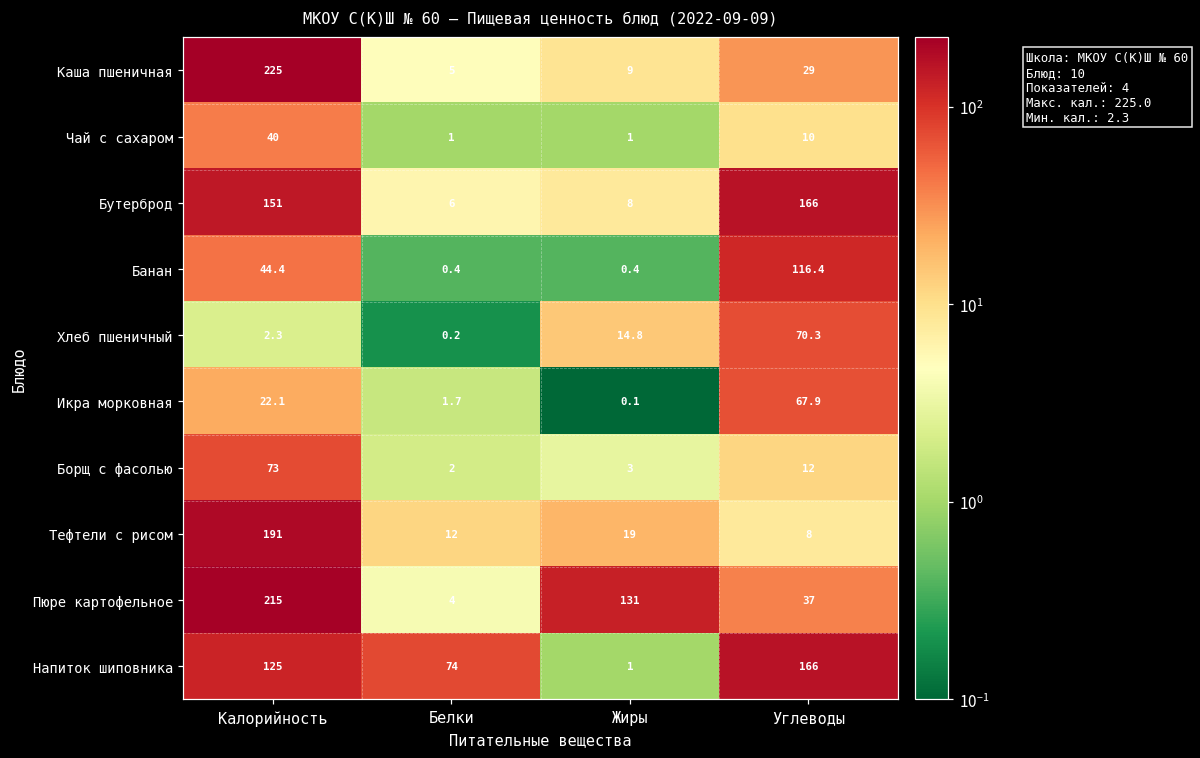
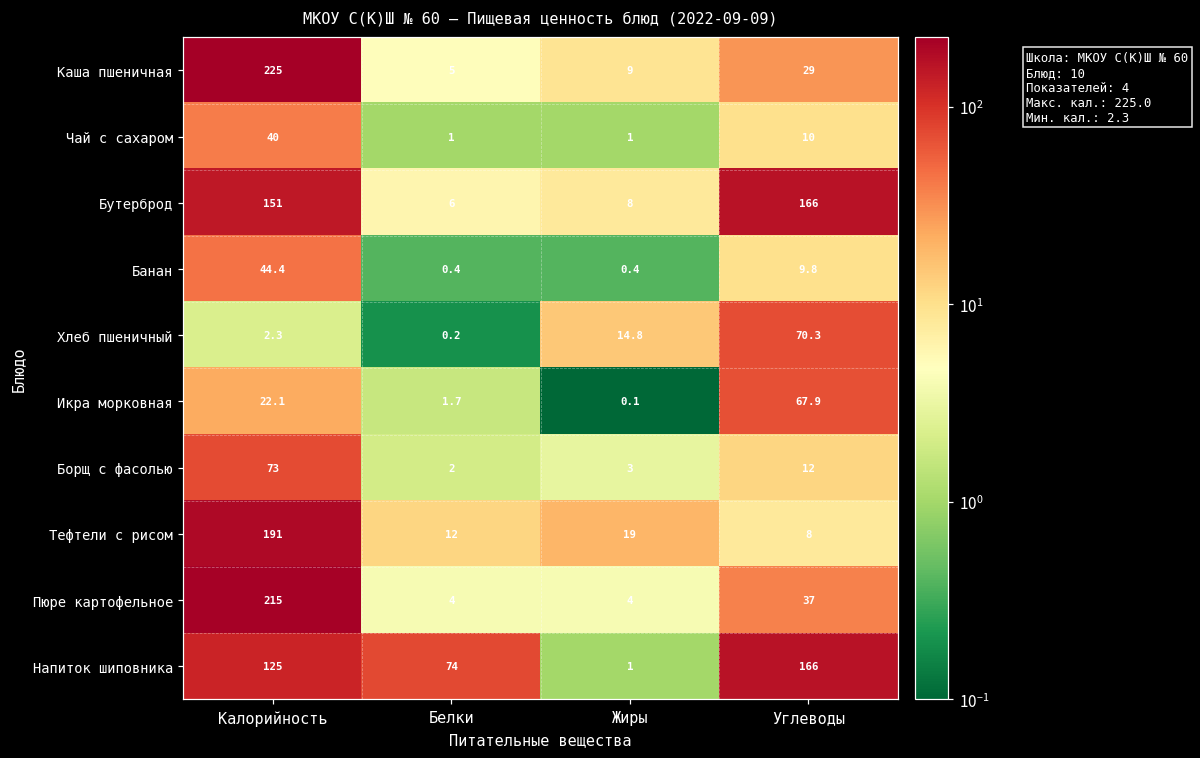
  {
    "Каша пшеничная": {
      "Калорийность": 225,
      "Белки": 5,
      "Жиры": 9,
      "Углеводы": 29
    },
    "Чай с сахаром": {
      "Калорийность": 40,
      "Белки": 1,
      "Жиры": 1,
      "Углеводы": 10
    },
    "Бутерброд": {
      "Калорийность": 151,
      "Белки": 6,
      "Жиры": 8,
      "Углеводы": 166
    },
    "Банан": {
      "Калорийность": 44.4,
      "Белки": 0.4,
      "Жиры": 0.4,
-     "Углеводы": 116.4
+     "Углеводы": 9.8
    },
    "Хлеб пшеничный": {
      "Калорийность": 2.3,
      "Белки": 0.2,
      "Жиры": 14.8,
      "Углеводы": 70.3
    },
    "Икра морковная": {
      "Калорийность": 22.1,
      "Белки": 1.7,
      "Жиры": 0.1,
      "Углеводы": 67.9
    },
    "Борщ с фасолью": {
      "Калорийность": 73,
      "Белки": 2,
      "Жиры": 3,
      "Углеводы": 12
    },
    "Тефтели с рисом": {
      "Калорийность": 191,
      "Белки": 12,
      "Жиры": 19,
      "Углеводы": 8
    },
    "Пюре картофельное": {
      "Калорийность": 215,
      "Белки": 4,
-     "Жиры": 131,
+     "Жиры": 4,
      "Углеводы": 37
    },
    "Напиток шиповника": {
      "Калорийность": 125,
      "Белки": 74,
      "Жиры": 1,
      "Углеводы": 166
    }
  }
